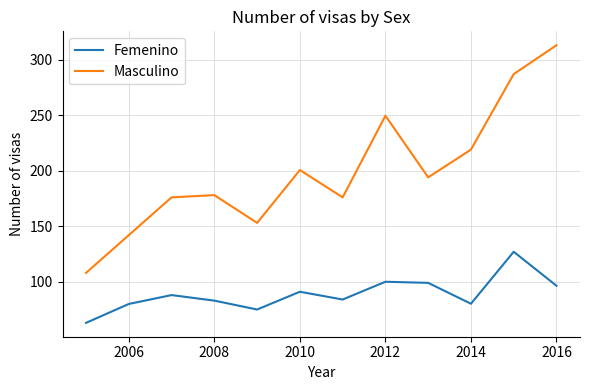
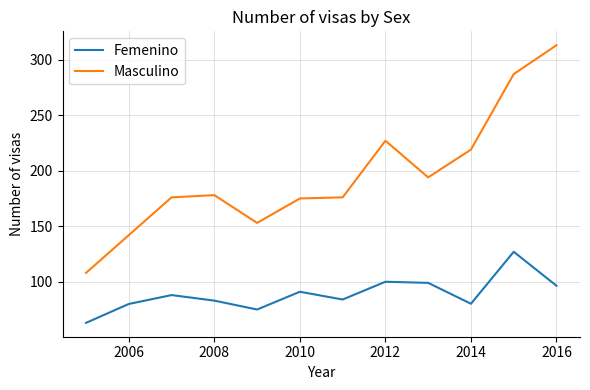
  {
    "Femenino": {
      "2006": 80,
      "2008": 83,
      "2010": 91,
      "2012": 100,
      "2014": 80,
      "2016": 96
    },
    "Masculino": {
      "2006": 142,
      "2008": 178,
-     "2010": 201,
-     "2012": 250,
+     "2010": 175,
+     "2012": 227,
      "2014": 219,
      "2016": 313
    }
  }
